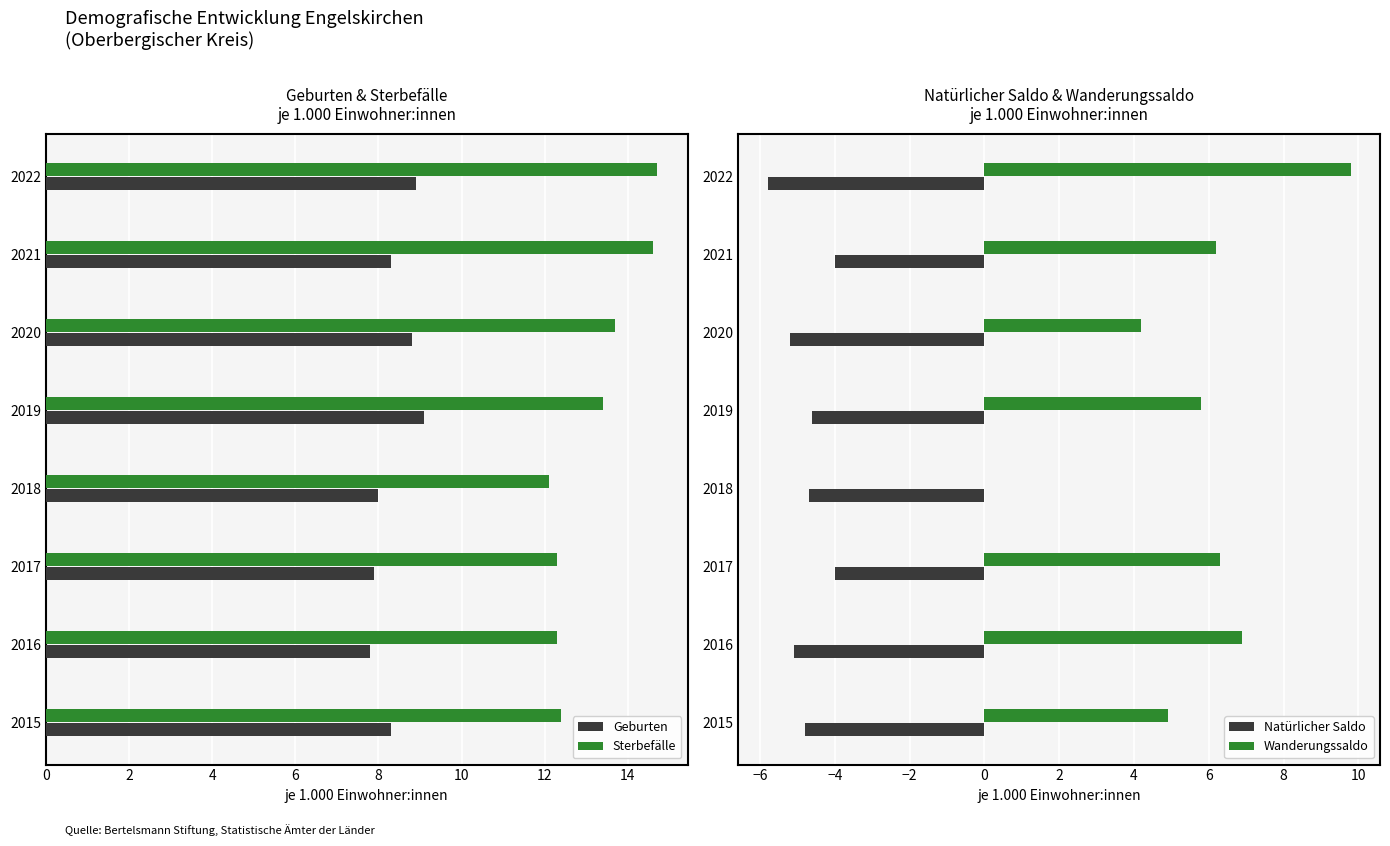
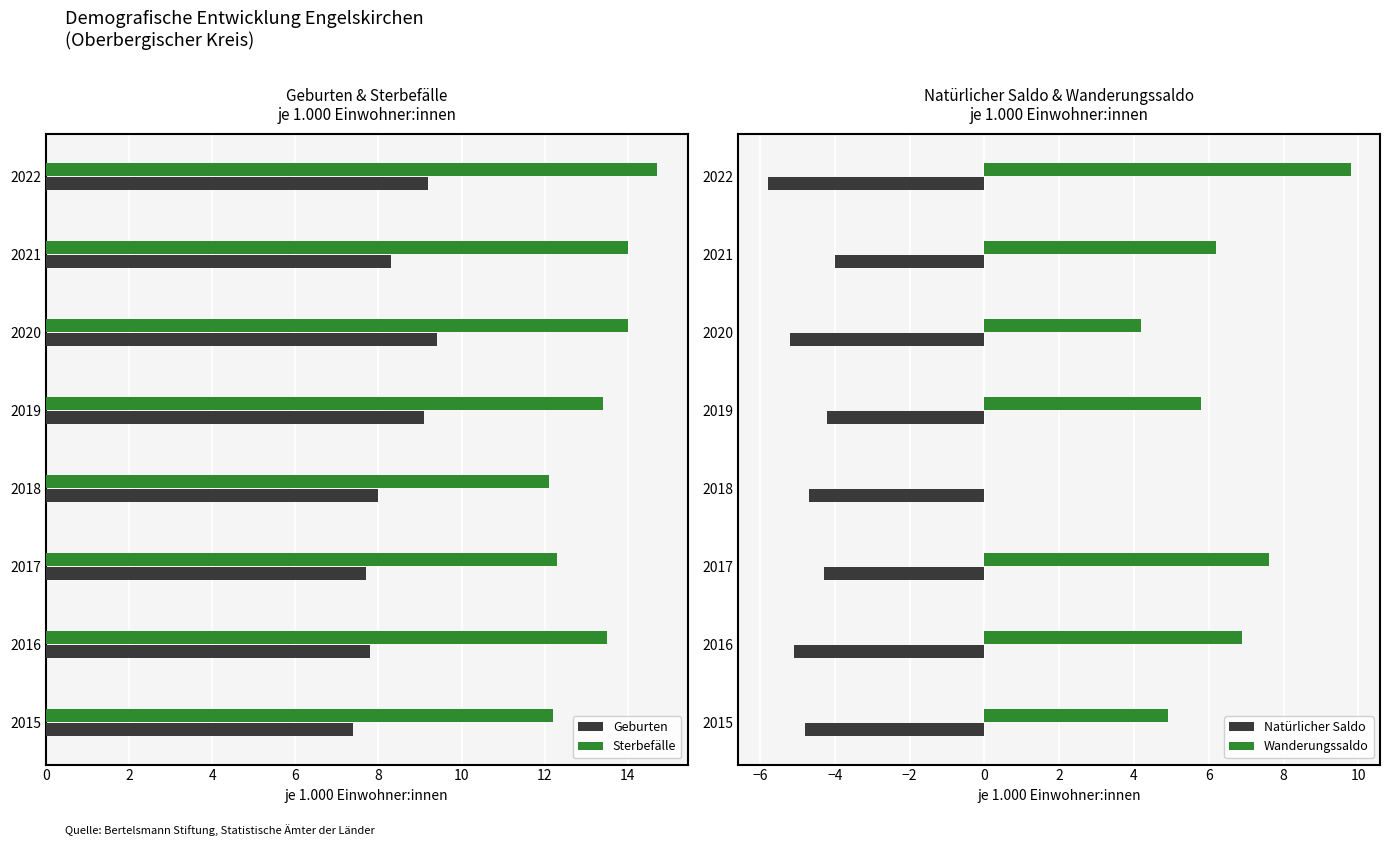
  {
    "Geburten & Sterbefälle je 1.000 Einwohner:innen": {
      "Geburten": {
-       "2022": 8.9,
+       "2022": 9.2,
        "2021": 8.3,
-       "2020": 8.8,
+       "2020": 9.4,
        "2019": 9.1,
        "2018": 8.0,
-       "2017": 7.9,
+       "2017": 7.7,
        "2016": 7.8,
-       "2015": 8.3
+       "2015": 7.4
      },
      "Sterbefälle": {
        "2022": 14.7,
-       "2021": 14.6,
-       "2020": 13.7,
+       "2021": 14.0,
+       "2020": 14.0,
        "2019": 13.4,
        "2018": 12.1,
        "2017": 12.3,
-       "2016": 12.3,
-       "2015": 12.4
+       "2016": 13.5,
+       "2015": 12.2
      }
    },
    "Natürlicher Saldo & Wanderungssaldo je 1.000 Einwohner:innen": {
      "Natürlicher Saldo": {
        "2022": -5.8,
        "2021": -4.0,
        "2020": -5.2,
-       "2019": -4.6,
+       "2019": -4.2,
        "2018": -4.7,
-       "2017": -4.0,
+       "2017": -4.3,
        "2016": -5.1,
        "2015": -4.8
      },
      "Wanderungssaldo": {
        "2022": 9.8,
        "2021": 6.2,
        "2020": 4.2,
        "2019": 5.8,
        "2018": 0.0,
-       "2017": 6.3,
+       "2017": 7.6,
        "2016": 6.9,
        "2015": 4.9
      }
    }
  }
